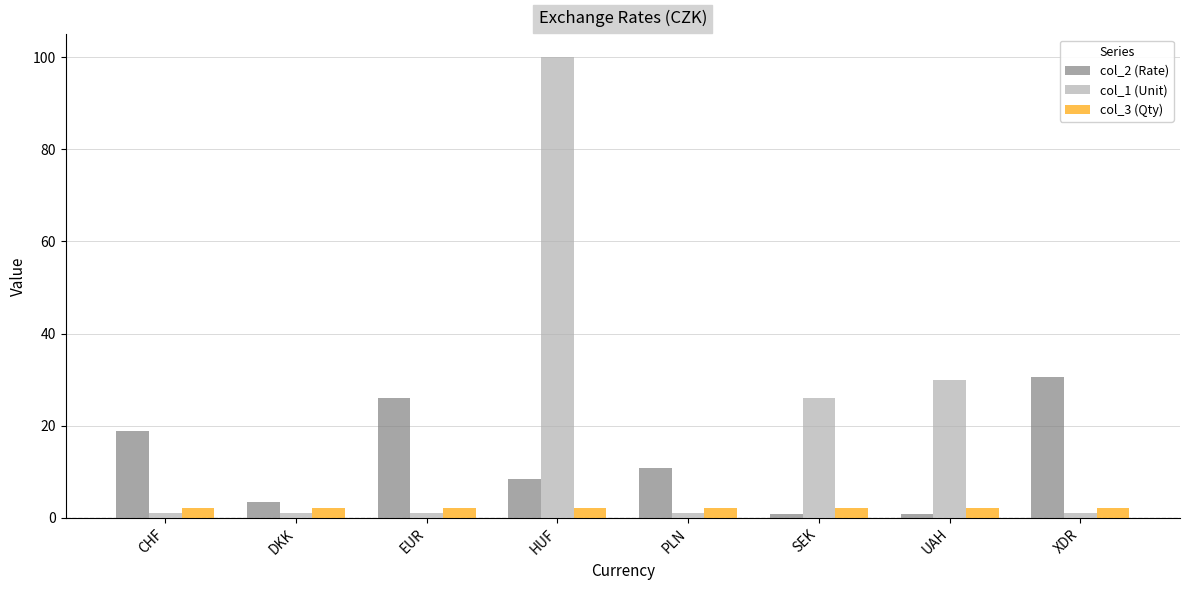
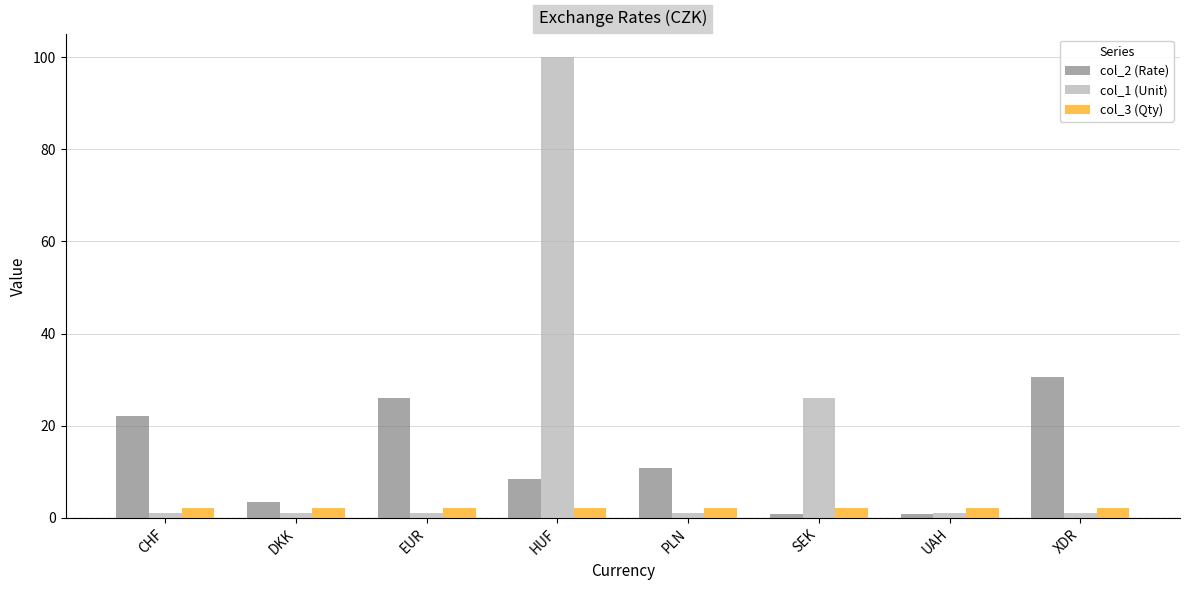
  {
    "col_2 (Rate)": {
-     "CHF": 19,
+     "CHF": 22,
      "DKK": 4,
      "EUR": 26,
      "HUF": 8,
      "PLN": 11,
      "SEK": 1,
      "UAH": 1,
      "XDR": 31
    },
    "col_1 (Unit)": {
      "CHF": 1,
      "DKK": 1,
      "EUR": 1,
      "HUF": 100,
      "PLN": 1,
      "SEK": 26,
-     "UAH": 30,
+     "UAH": 1,
      "XDR": 1
    },
    "col_3 (Qty)": {
      "CHF": 2,
      "DKK": 2,
      "EUR": 2,
      "HUF": 2,
      "PLN": 2,
      "SEK": 2,
      "UAH": 2,
      "XDR": 2
    }
  }
